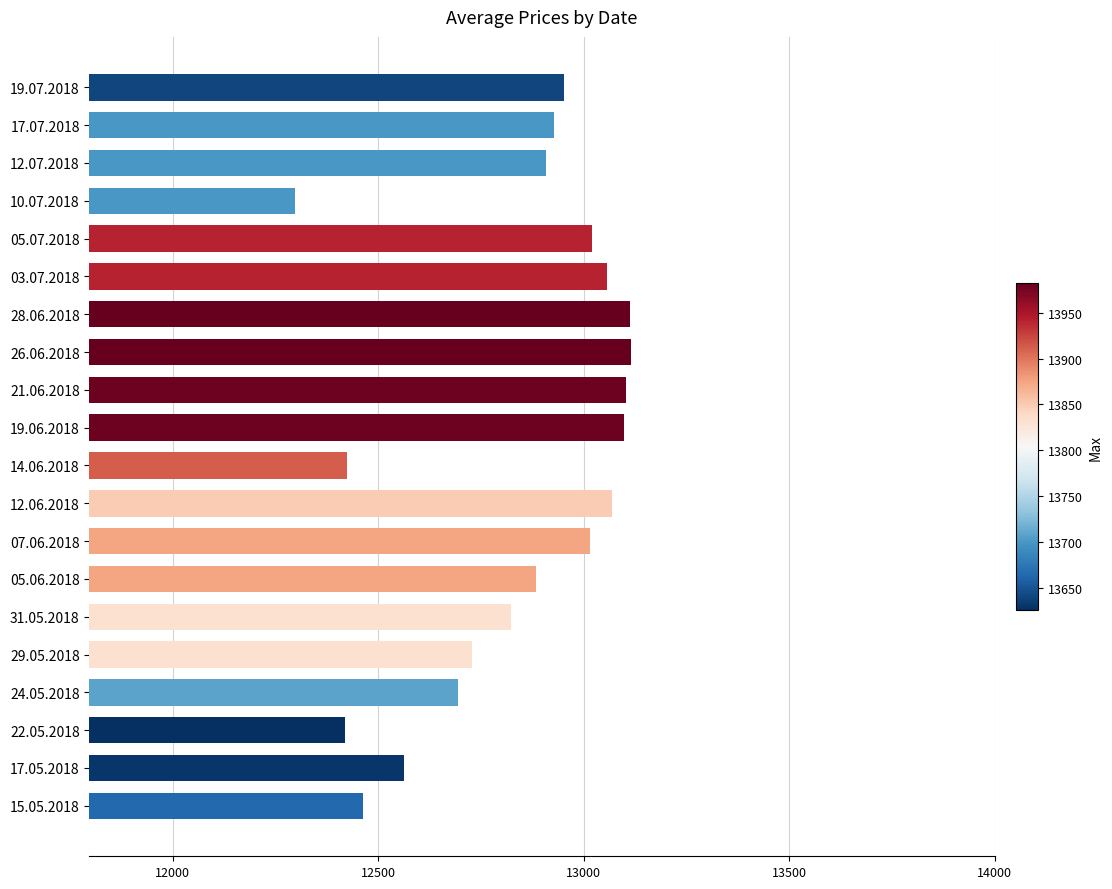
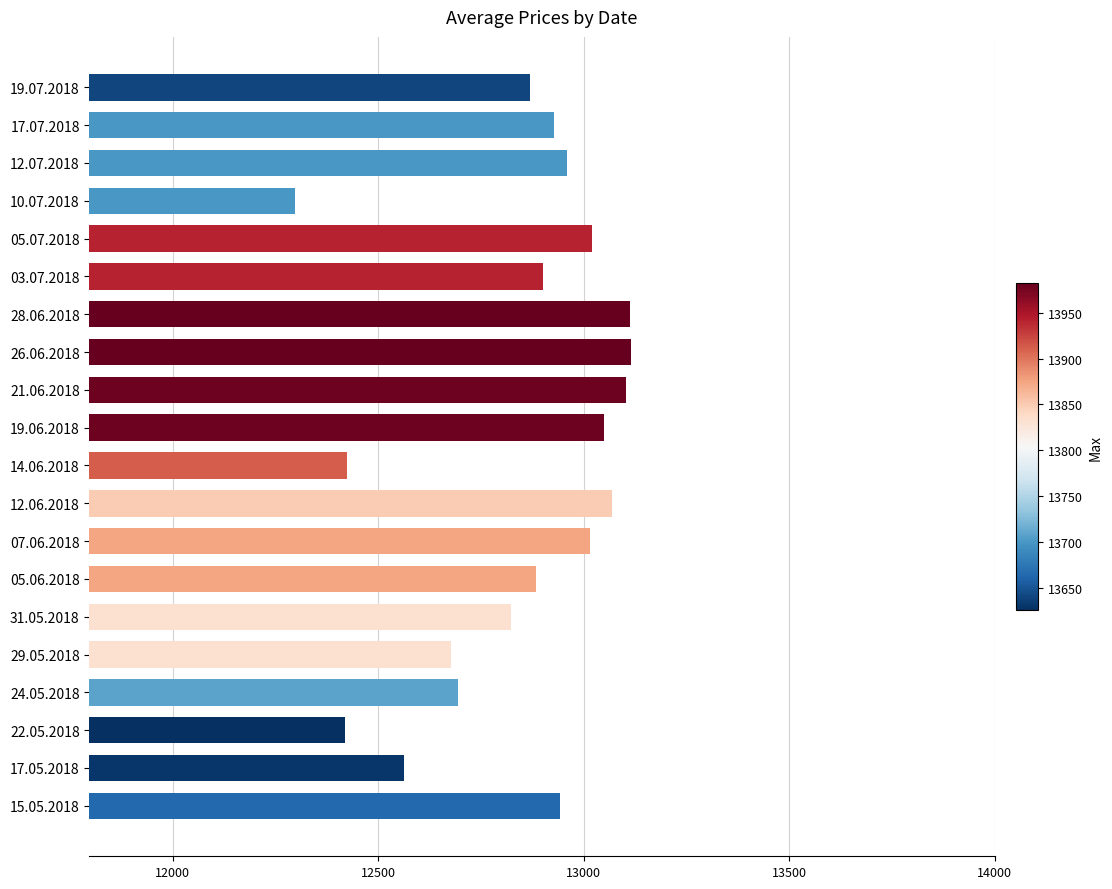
  {
-   "19.07.2018": 12950,
+   "19.07.2018": 12870,
    "17.07.2018": 12930,
-   "12.07.2018": 12910,
+   "12.07.2018": 12960,
    "10.07.2018": 12300,
    "05.07.2018": 13020,
-   "03.07.2018": 13060,
+   "03.07.2018": 12900,
    "28.06.2018": 13110,
    "26.06.2018": 13120,
    "21.06.2018": 13100,
-   "19.06.2018": 13100,
+   "19.06.2018": 13050,
    "14.06.2018": 12420,
    "12.06.2018": 13070,
    "07.06.2018": 13020,
    "05.06.2018": 12880,
    "31.05.2018": 12820,
-   "29.05.2018": 12730,
+   "29.05.2018": 12680,
    "24.05.2018": 12690,
    "22.05.2018": 12420,
    "17.05.2018": 12560,
-   "15.05.2018": 12460
+   "15.05.2018": 12940
  }
